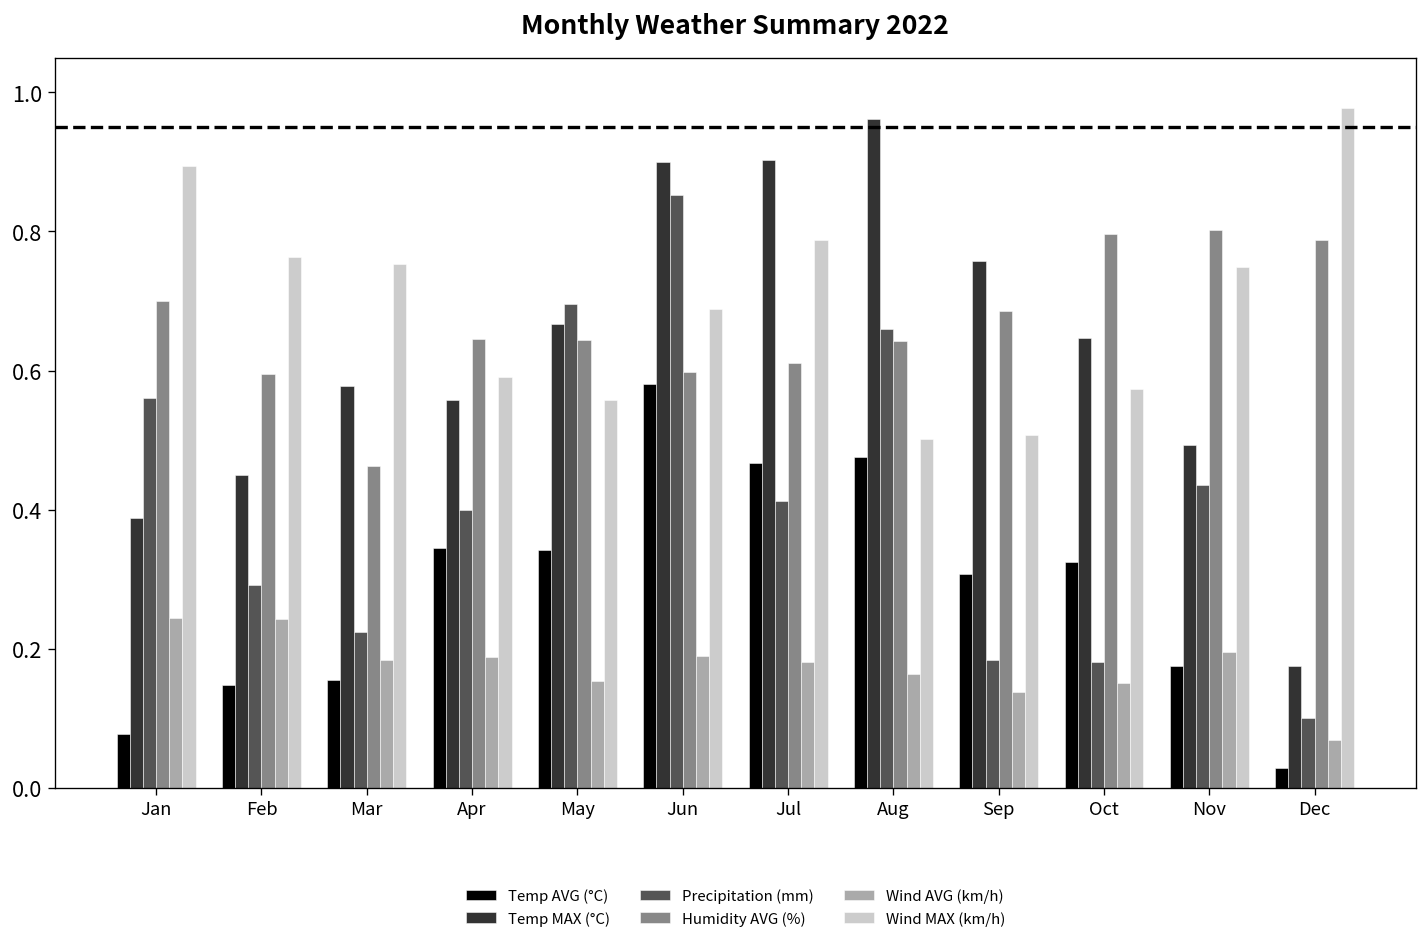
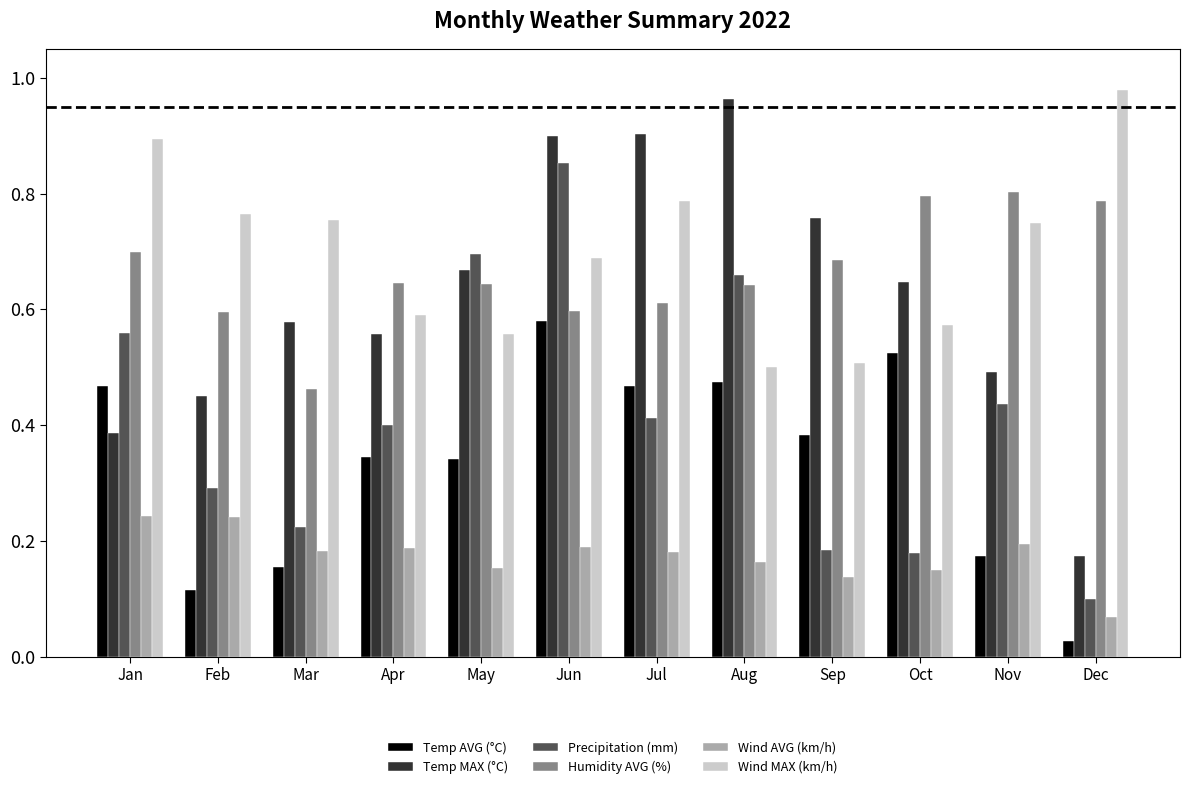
  {
    "Temp AVG (°C)": {
-     "Jan": 0.08,
-     "Feb": 0.15,
+     "Jan": 0.47,
+     "Feb": 0.11,
      "Mar": 0.16,
      "Apr": 0.35,
      "May": 0.34,
      "Jun": 0.58,
      "Jul": 0.47,
      "Aug": 0.48,
-     "Sep": 0.31,
-     "Oct": 0.33,
+     "Sep": 0.38,
+     "Oct": 0.53,
      "Nov": 0.18,
      "Dec": 0.03
    }
  }
